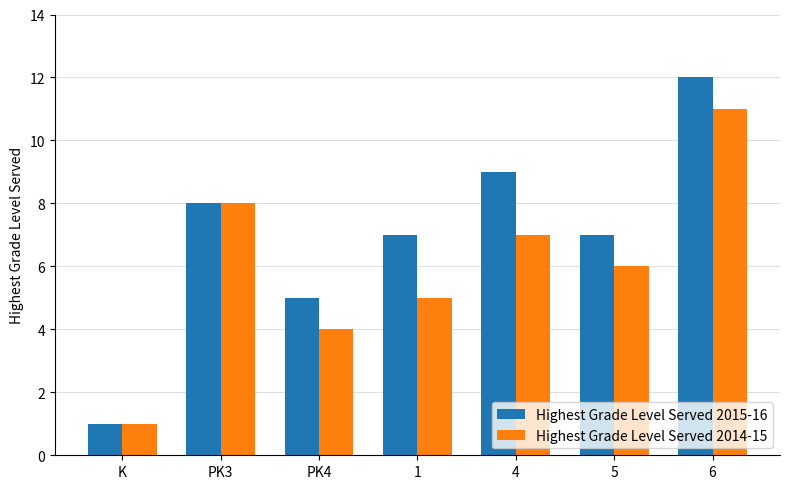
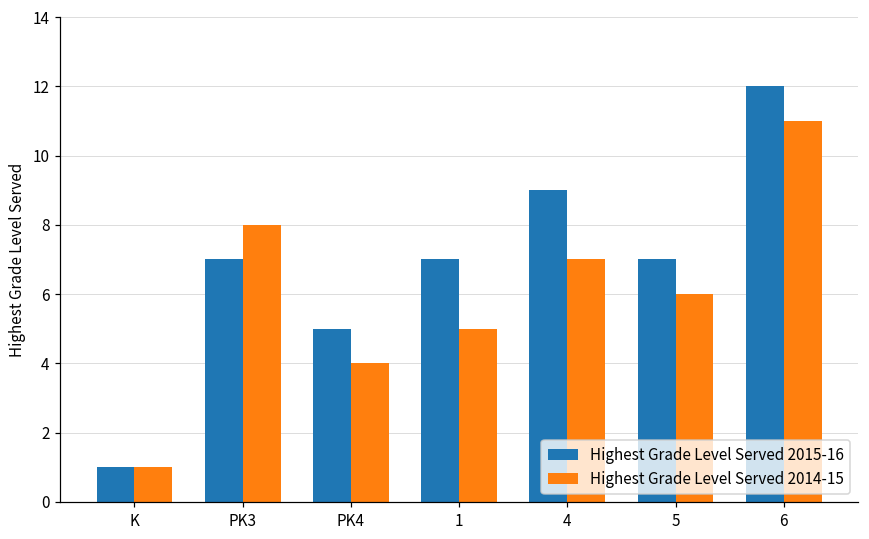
  {
    "Highest Grade Level Served 2015-16": {
      "K": 1,
-     "PK3": 8,
+     "PK3": 7,
      "PK4": 5,
      "1": 7,
      "4": 9,
      "5": 7,
      "6": 12
    },
    "Highest Grade Level Served 2014-15": {
      "K": 1,
      "PK3": 8,
      "PK4": 4,
      "1": 5,
      "4": 7,
      "5": 6,
      "6": 11
    }
  }
